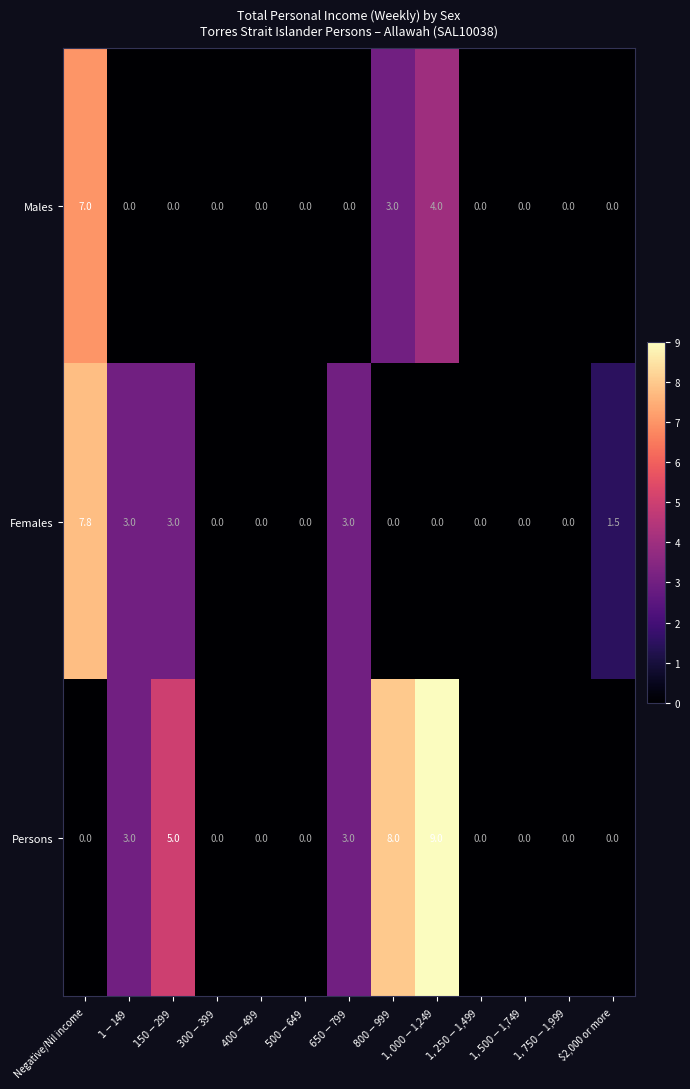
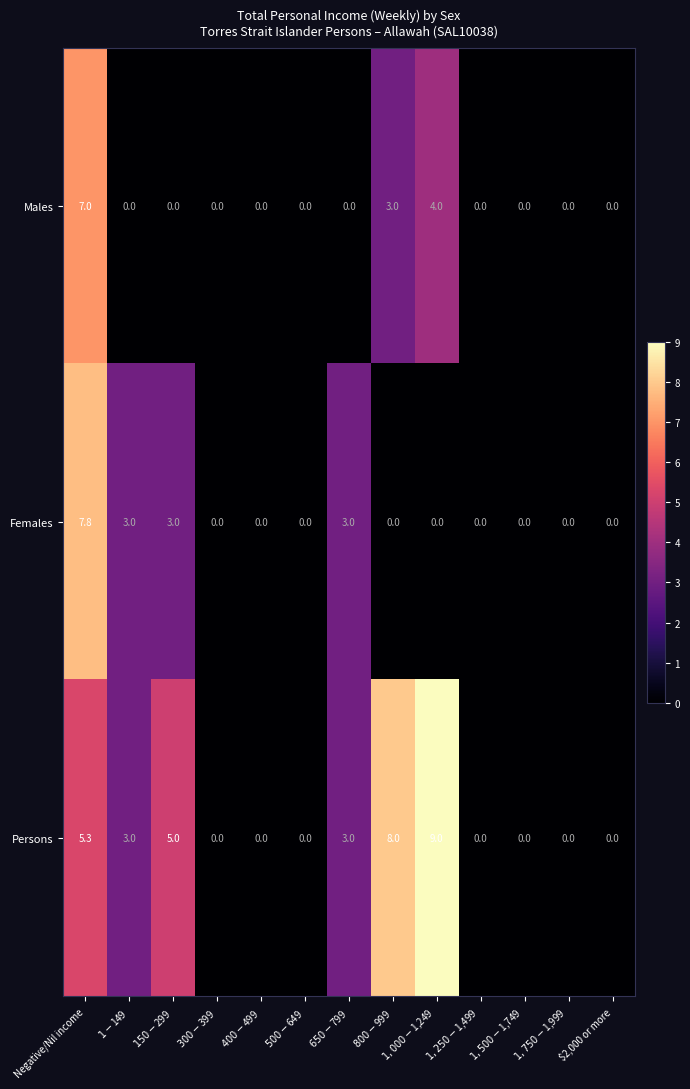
  {
    "Males": {
      "Negative/Nil income": 7.0,
      "$2,000 or more": 0.0
    },
    "Females": {
      "Negative/Nil income": 7.8,
-     "$2,000 or more": 1.5
+     "$2,000 or more": 0.0
    },
    "Persons": {
-     "Negative/Nil income": 0.0,
+     "Negative/Nil income": 5.3,
      "$2,000 or more": 0.0
    }
  }
